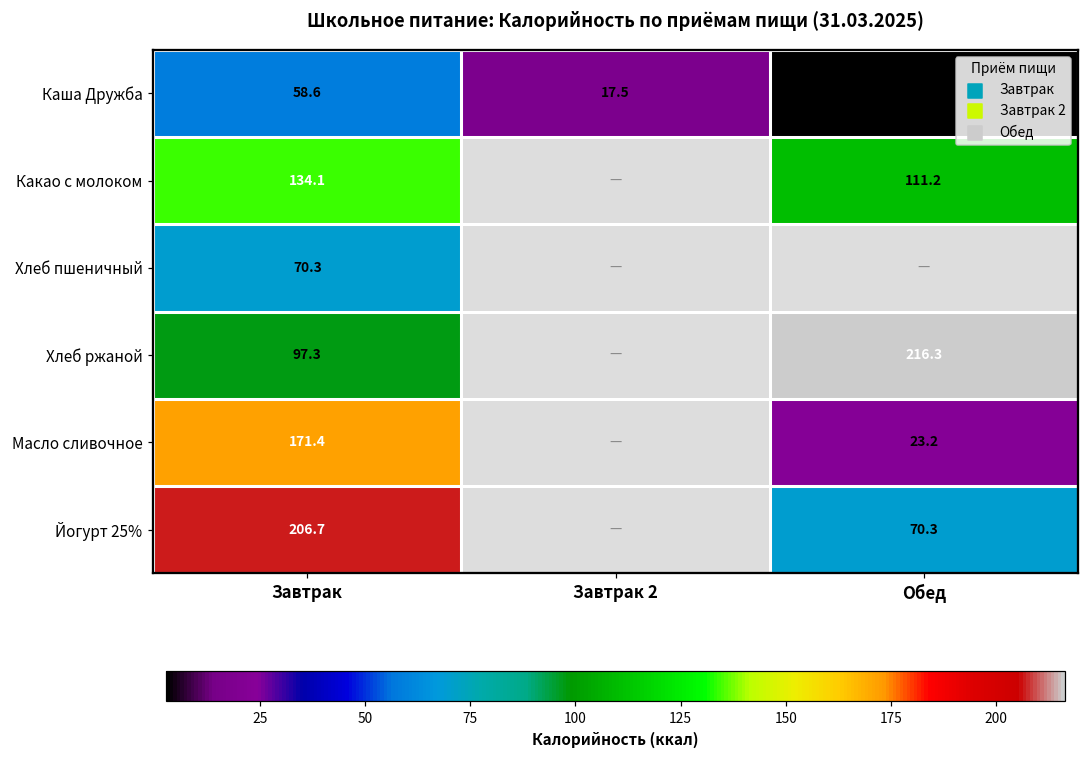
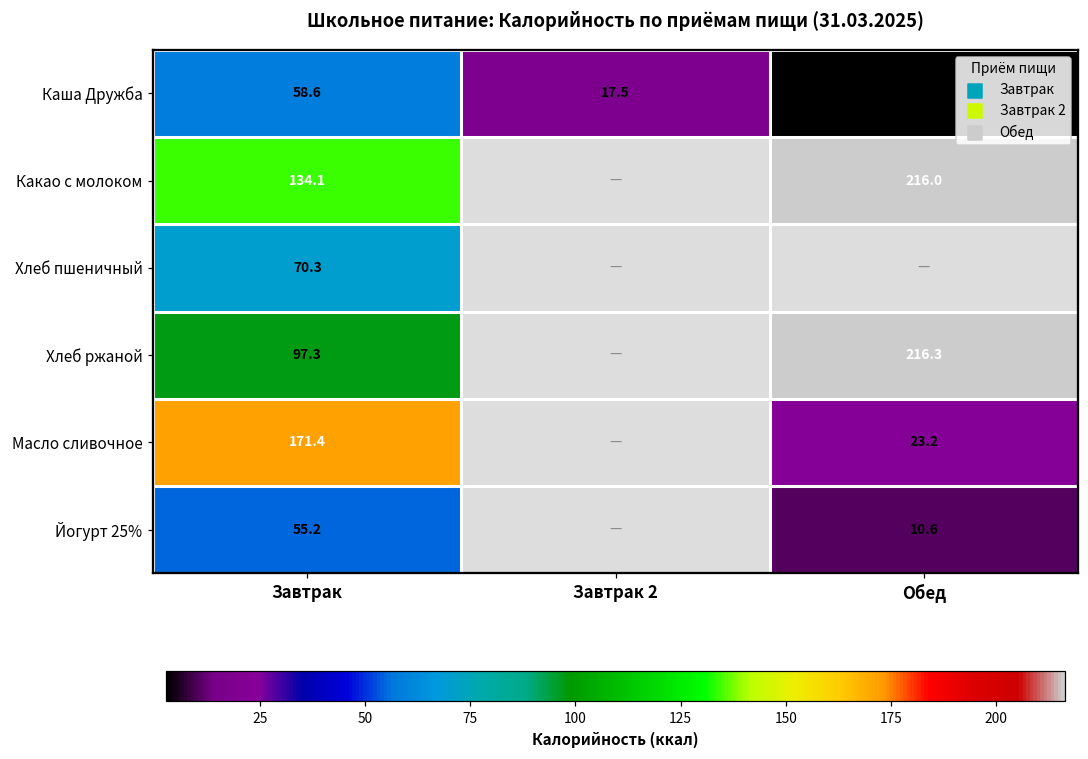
  {
    "Каша Дружба": {
      "Завтрак": 58.6,
      "Завтрак 2": 17.5
    },
    "Какао с молоком": {
      "Завтрак": 134.1,
-     "Обед": 111.2
+     "Обед": 216.0
    },
    "Хлеб пшеничный": {
      "Завтрак": 70.3
    },
    "Хлеб ржаной": {
      "Завтрак": 97.3,
      "Обед": 216.3
    },
    "Масло сливочное": {
      "Завтрак": 171.4,
      "Обед": 23.2
    },
    "Йогурт 25%": {
-     "Завтрак": 206.7,
-     "Обед": 70.3
+     "Завтрак": 55.2,
+     "Обед": 10.6
    }
  }
